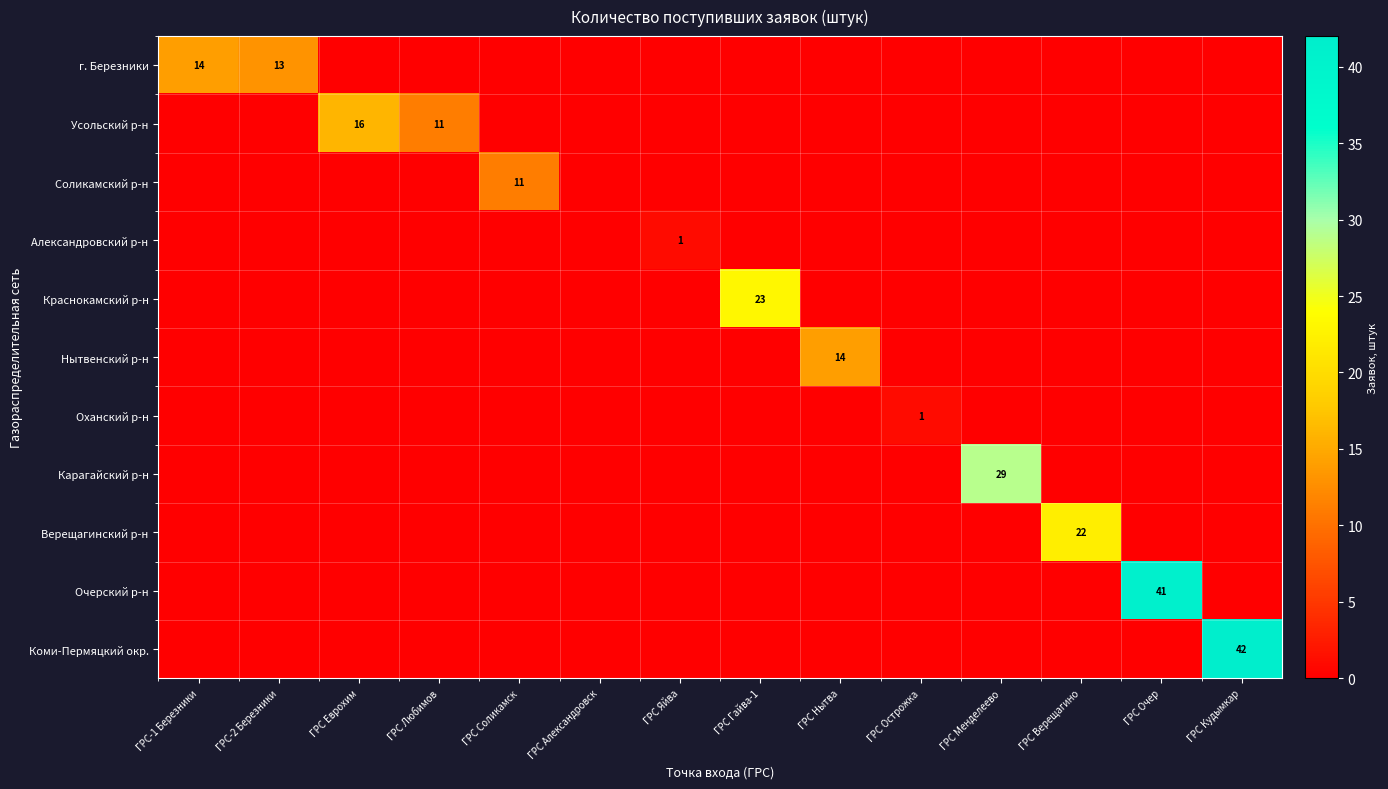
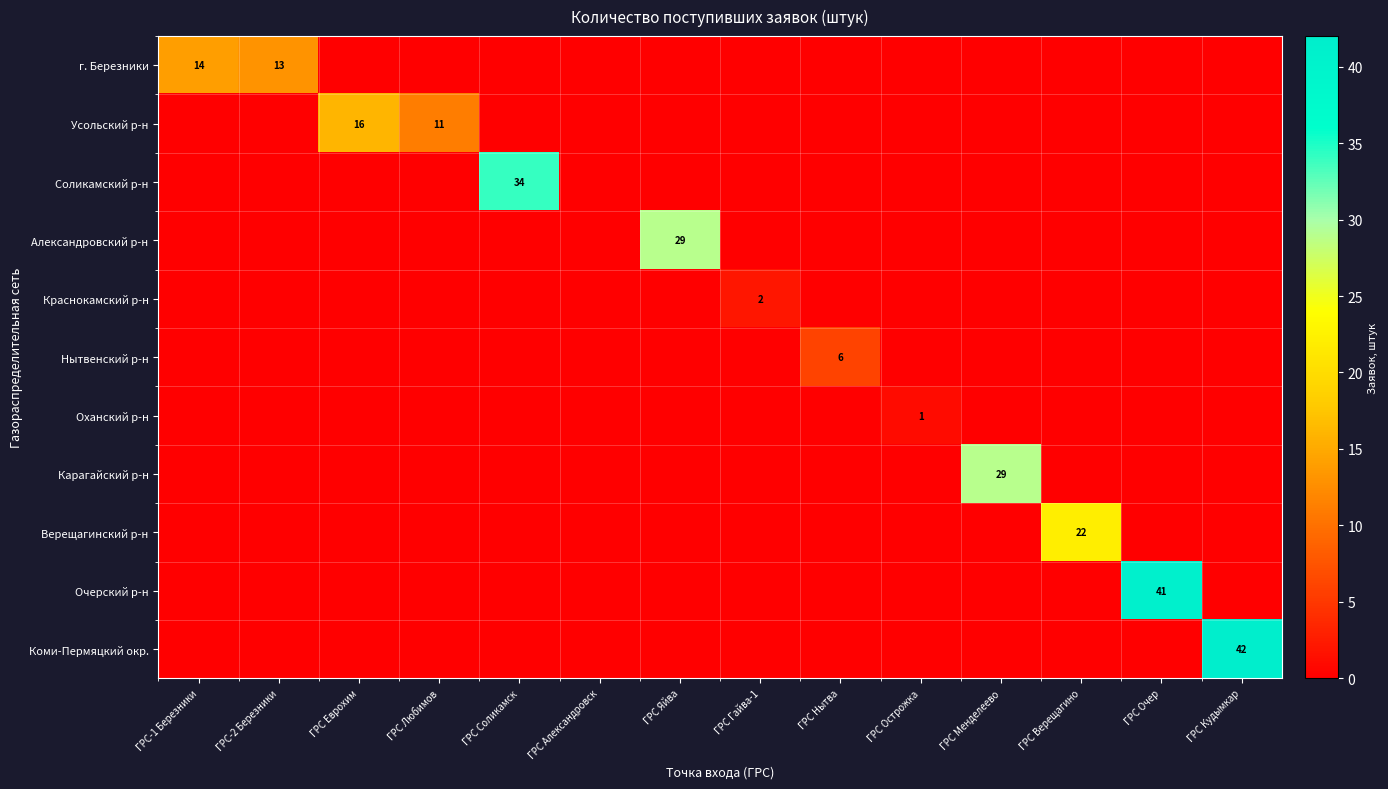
  {
    "г. Березники": {
      "ГРС-1 Березники": 14,
      "ГРС-2 Березники": 13
    },
    "Усольский р-н": {
      "ГРС Еврохим": 16,
      "ГРС Любимов": 11
    },
    "Соликамский р-н": {
-     "ГРС Соликамск": 11
+     "ГРС Соликамск": 34
    },
    "Александровский р-н": {
-     "ГРС Яйва": 1
+     "ГРС Яйва": 29
    },
    "Краснокамский р-н": {
-     "ГРС Гайва-1": 23
+     "ГРС Гайва-1": 2
    },
    "Нытвенский р-н": {
-     "ГРС Нытва": 14
+     "ГРС Нытва": 6
    },
    "Оханский р-н": {
      "ГРС Острожка": 1
    },
    "Карагайский р-н": {
      "ГРС Менделеево": 29
    },
    "Верещагинский р-н": {
      "ГРС Верещагино": 22
    },
    "Очерский р-н": {
      "ГРС Очер": 41
    },
    "Коми-Пермяцкий окр.": {
      "ГРС Кудымкар": 42
    }
  }
